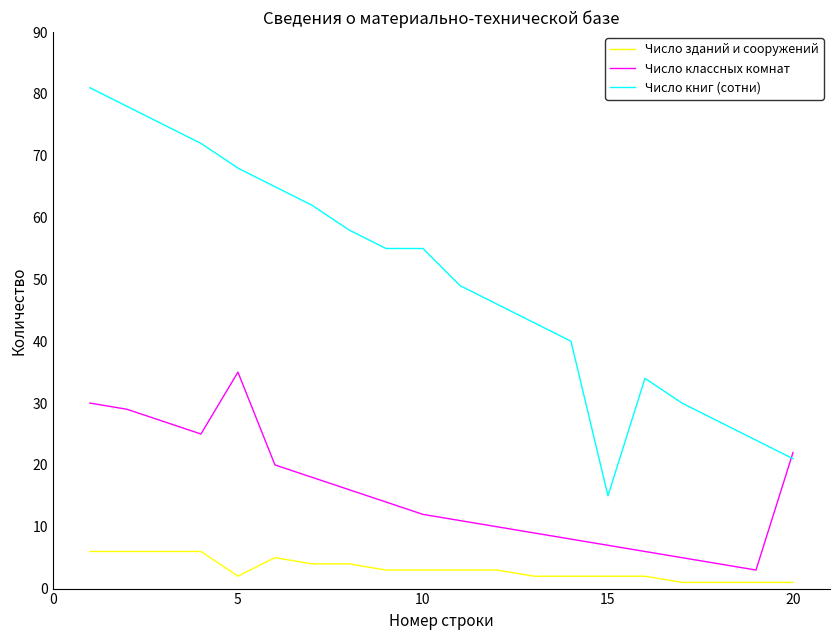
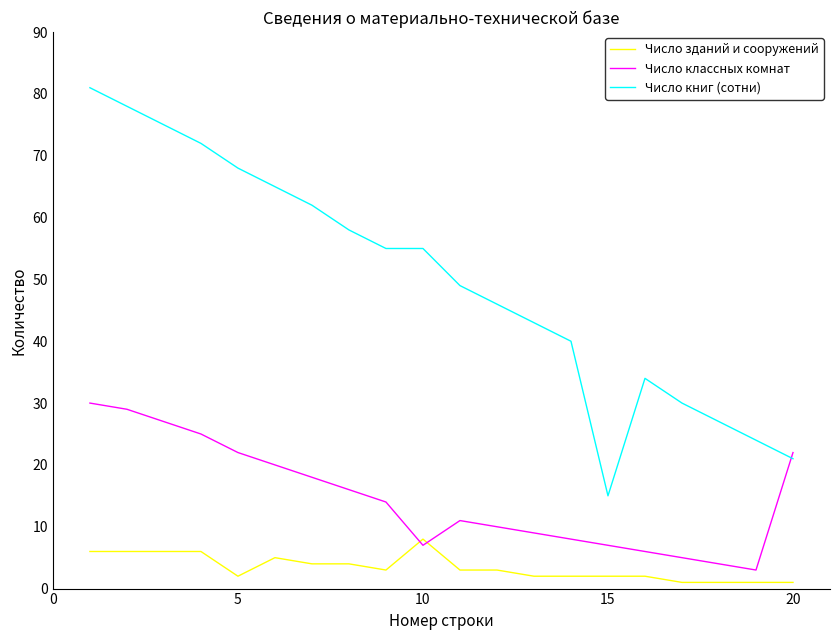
  {
    "Число зданий и сооружений": {
      "5": 2,
-     "10": 3,
+     "10": 8,
      "15": 2,
      "20": 1
    },
    "Число классных комнат": {
-     "5": 35,
-     "10": 12,
+     "5": 22,
+     "10": 7,
      "15": 7,
      "20": 22
    },
    "Число книг (сотни)": {
      "5": 68,
      "10": 55,
      "15": 15,
      "20": 21
    }
  }
